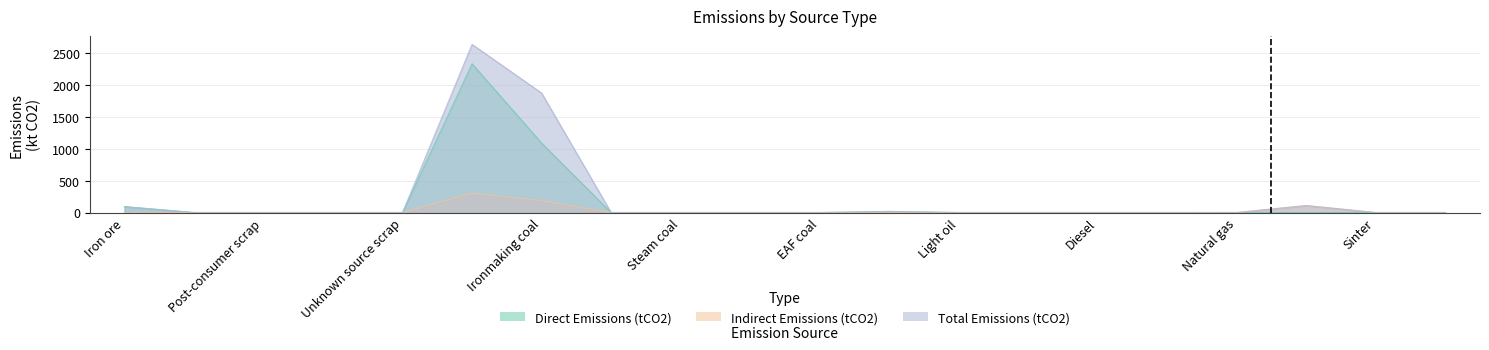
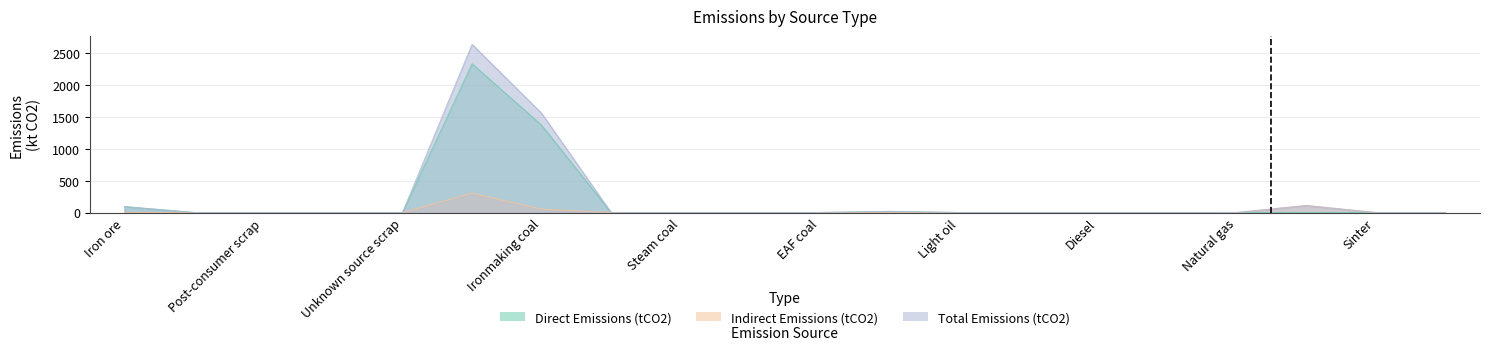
  {
    "Direct Emissions (tCO2)": {
-     "Ironmaking coal": 1100
+     "Ironmaking coal": 1400
    },
    "Indirect Emissions (tCO2)": {
      "Iron ore": 0,
-     "Ironmaking coal": 200
+     "Ironmaking coal": 100
    },
    "Total Emissions (tCO2)": {
-     "Ironmaking coal": 1900
+     "Ironmaking coal": 1600
    }
  }
